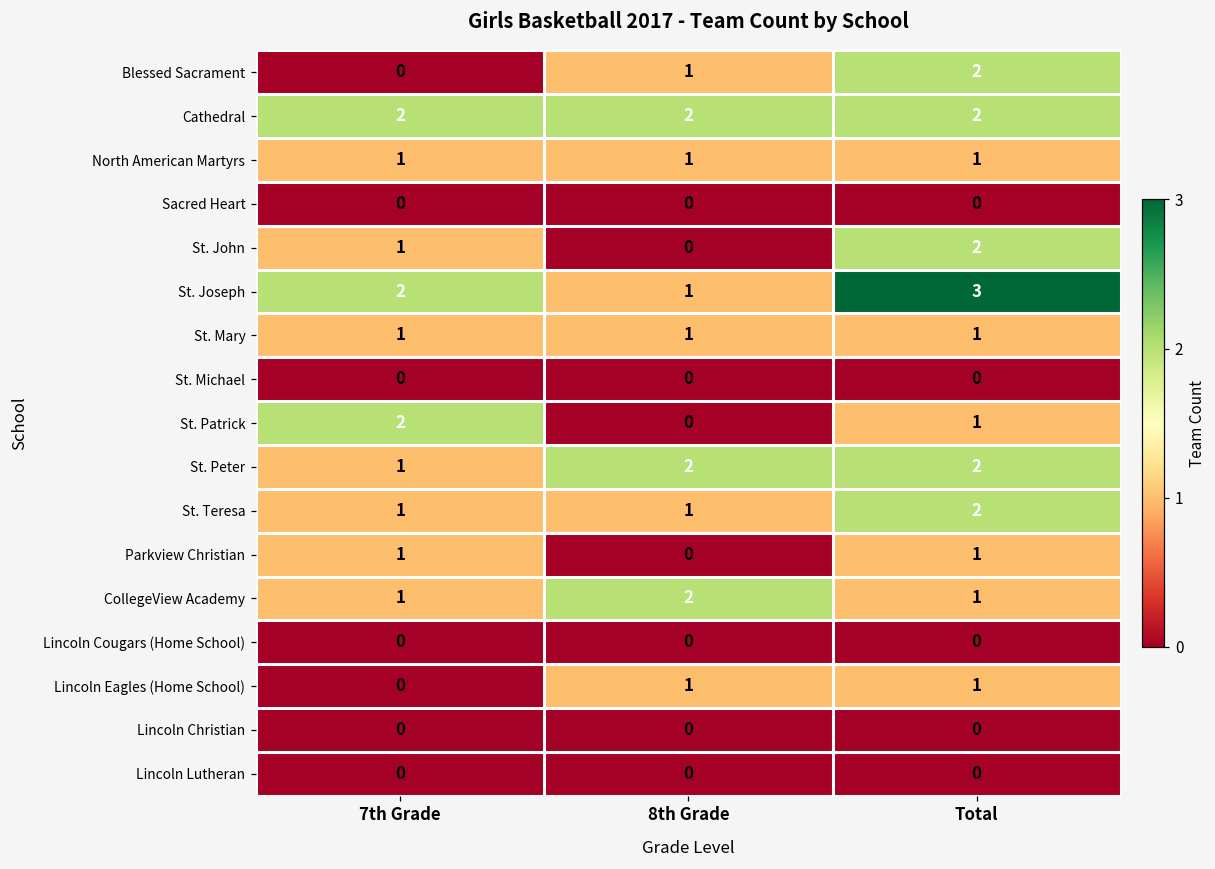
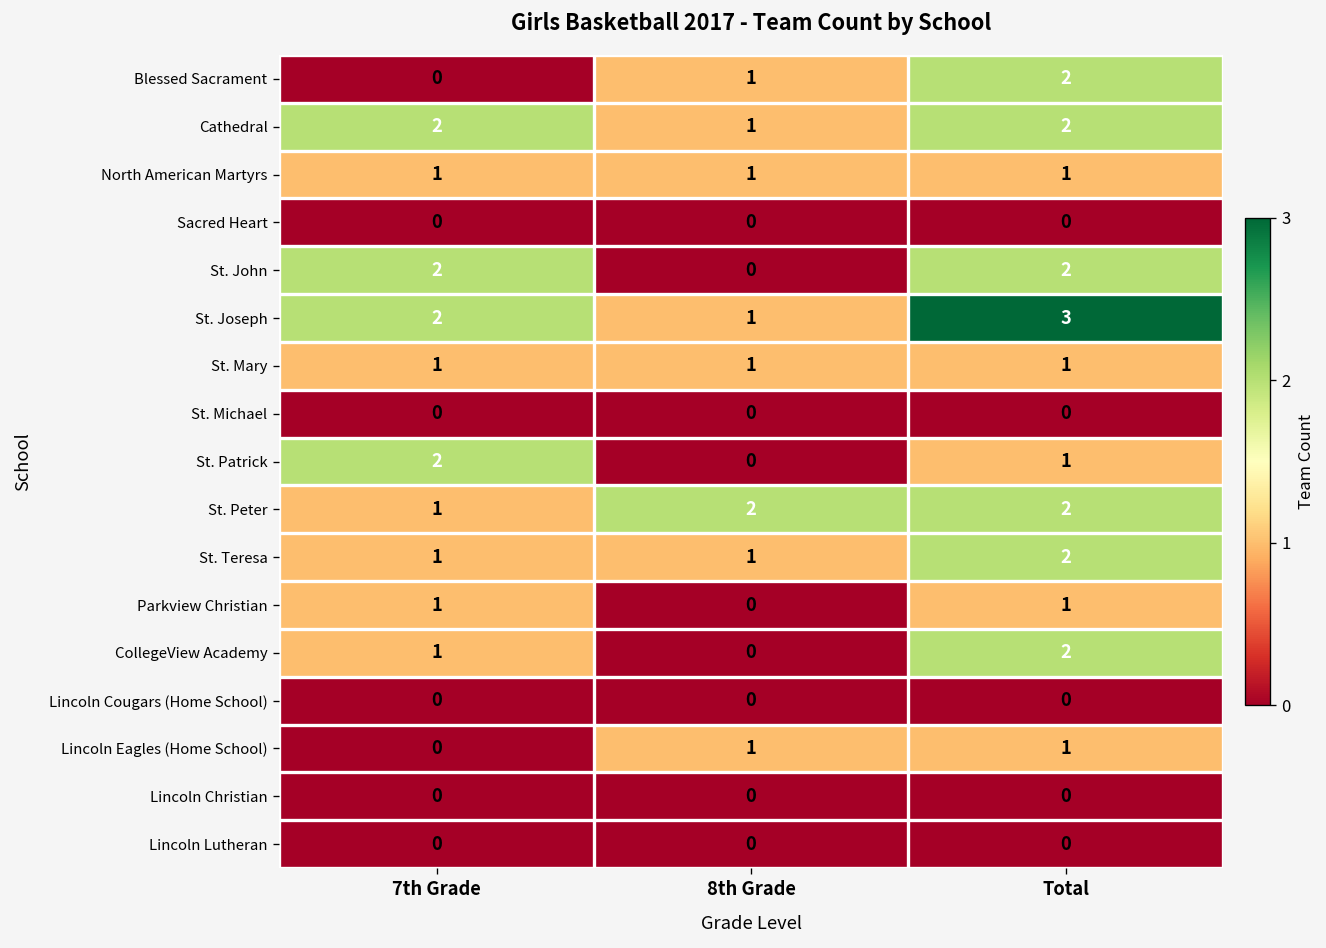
  {
    "Blessed Sacrament": {
      "7th Grade": 0,
      "8th Grade": 1,
      "Total": 2
    },
    "Cathedral": {
      "7th Grade": 2,
-     "8th Grade": 2,
+     "8th Grade": 1,
      "Total": 2
    },
    "North American Martyrs": {
      "7th Grade": 1,
      "8th Grade": 1,
      "Total": 1
    },
    "Sacred Heart": {
      "7th Grade": 0,
      "8th Grade": 0,
      "Total": 0
    },
    "St. John": {
-     "7th Grade": 1,
+     "7th Grade": 2,
      "8th Grade": 0,
      "Total": 2
    },
    "St. Joseph": {
      "7th Grade": 2,
      "8th Grade": 1,
      "Total": 3
    },
    "St. Mary": {
      "7th Grade": 1,
      "8th Grade": 1,
      "Total": 1
    },
    "St. Michael": {
      "7th Grade": 0,
      "8th Grade": 0,
      "Total": 0
    },
    "St. Patrick": {
      "7th Grade": 2,
      "8th Grade": 0,
      "Total": 1
    },
    "St. Peter": {
      "7th Grade": 1,
      "8th Grade": 2,
      "Total": 2
    },
    "St. Teresa": {
      "7th Grade": 1,
      "8th Grade": 1,
      "Total": 2
    },
    "Parkview Christian": {
      "7th Grade": 1,
      "8th Grade": 0,
      "Total": 1
    },
    "CollegeView Academy": {
      "7th Grade": 1,
-     "8th Grade": 2,
-     "Total": 1
+     "8th Grade": 0,
+     "Total": 2
    },
    "Lincoln Cougars (Home School)": {
      "7th Grade": 0,
      "8th Grade": 0,
      "Total": 0
    },
    "Lincoln Eagles (Home School)": {
      "7th Grade": 0,
      "8th Grade": 1,
      "Total": 1
    },
    "Lincoln Christian": {
      "7th Grade": 0,
      "8th Grade": 0,
      "Total": 0
    },
    "Lincoln Lutheran": {
      "7th Grade": 0,
      "8th Grade": 0,
      "Total": 0
    }
  }
